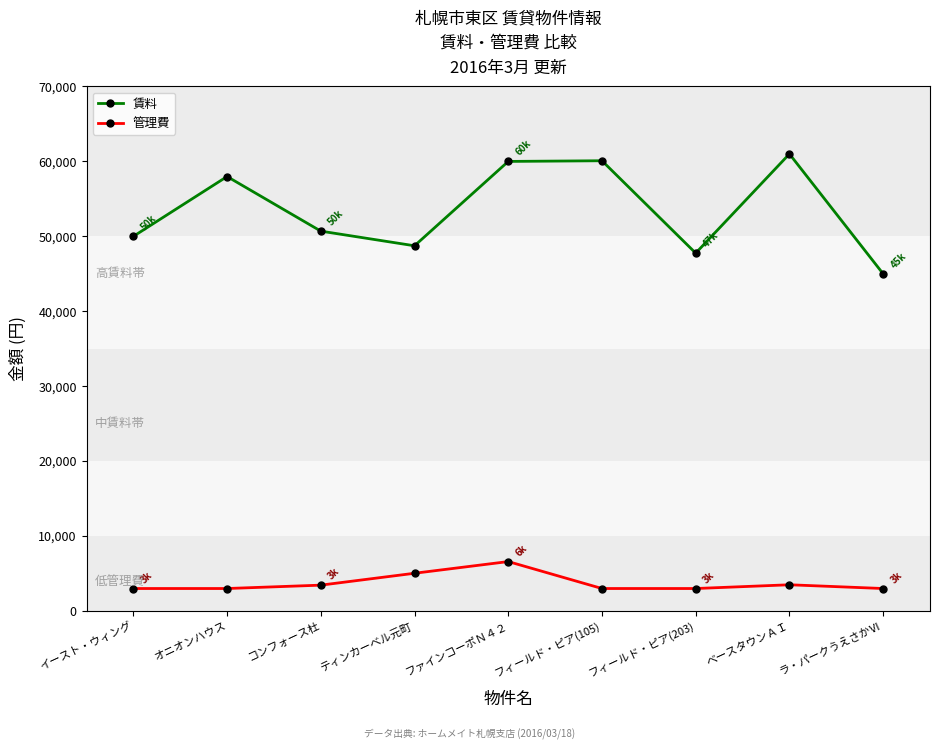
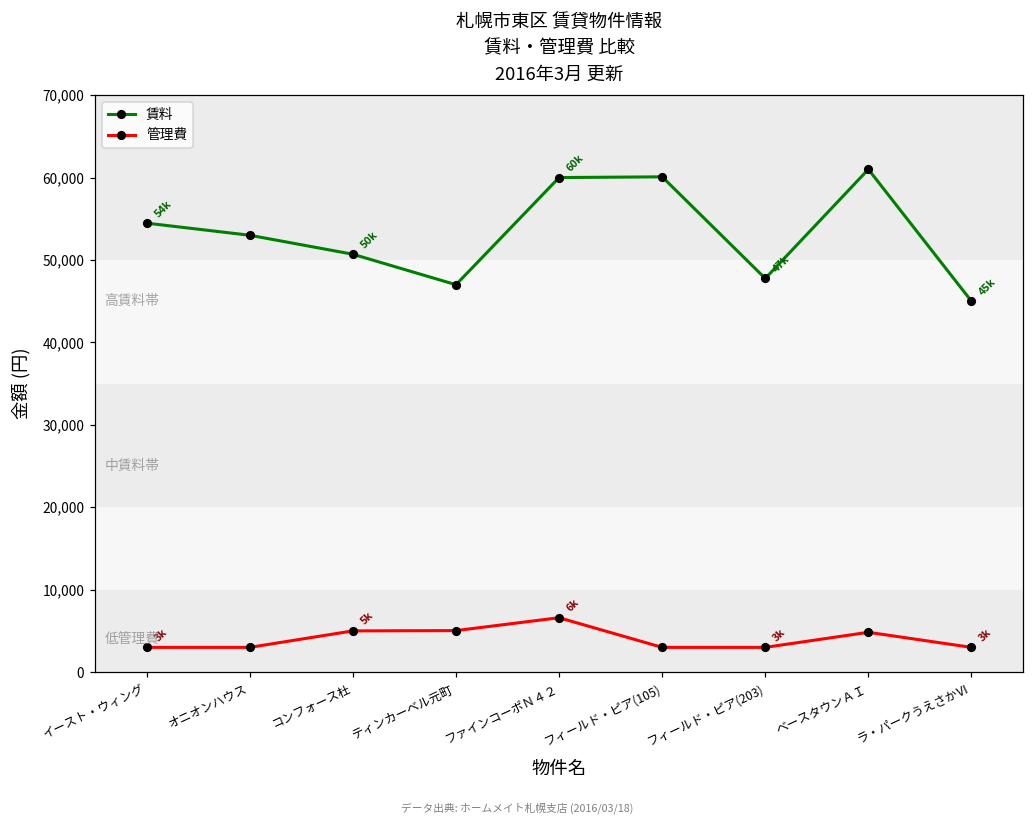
  {
    "賃料": {
-     "イースト・ウィング": "50k",
-     "オニオンハウス": "58,000",
-     "ティンカーベル元町": "49,000",
+     "イースト・ウィング": "54k",
+     "オニオンハウス": "53,000",
+     "ティンカーベル元町": "47,000",
      "ファインコーポＮ４２": "60k",
      "ラ・パークうえさかⅥ": "45k"
    },
    "管理費": {
-     "コンフォース杜": "3k",
+     "コンフォース杜": "5k",
      "フィールド・ピア(203)": "3k",
-     "ベースタウンＡＩ": "4,000",
+     "ベースタウンＡＩ": "5,000",
      "ラ・パークうえさかⅥ": "3k"
    }
  }
